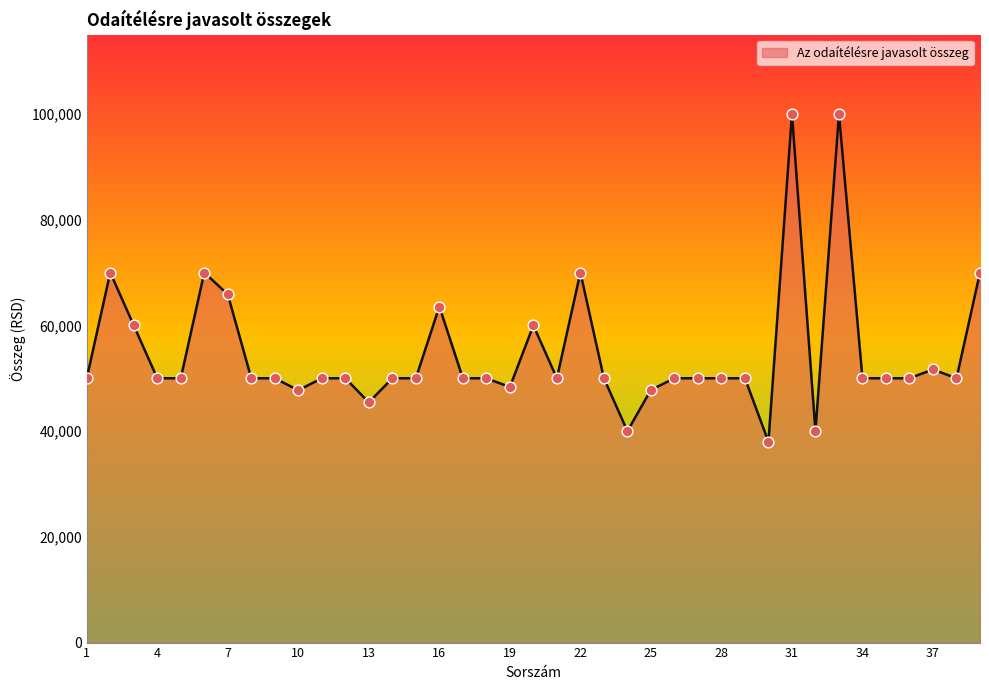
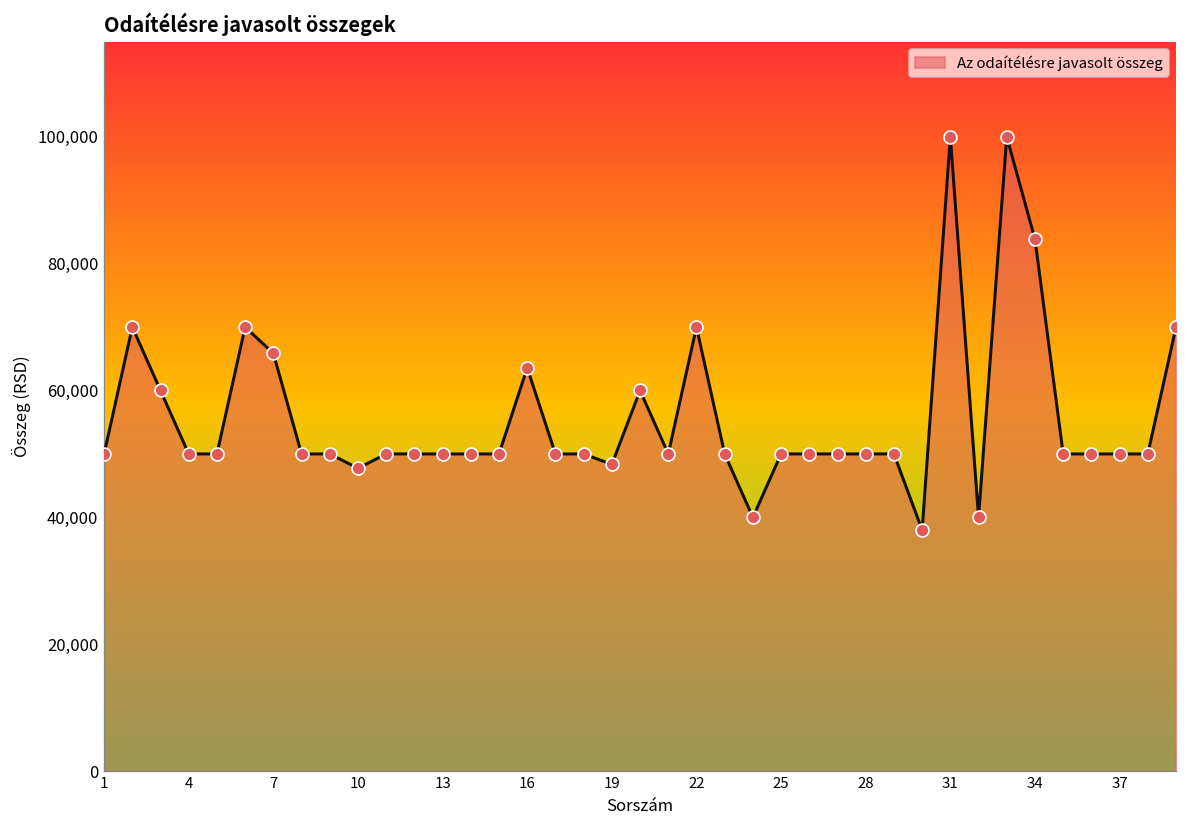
  {
    "1": "50,000",
    "4": "50,000",
    "7": "66,000",
    "10": "48,000",
-   "13": "45,000",
+   "13": "50,000",
    "16": "64,000",
    "19": "48,000",
    "22": "70,000",
-   "25": "48,000",
+   "25": "50,000",
    "28": "50,000",
    "31": "100,000",
-   "34": "50,000",
-   "37": "52,000"
+   "34": "84,000",
+   "37": "50,000"
  }
